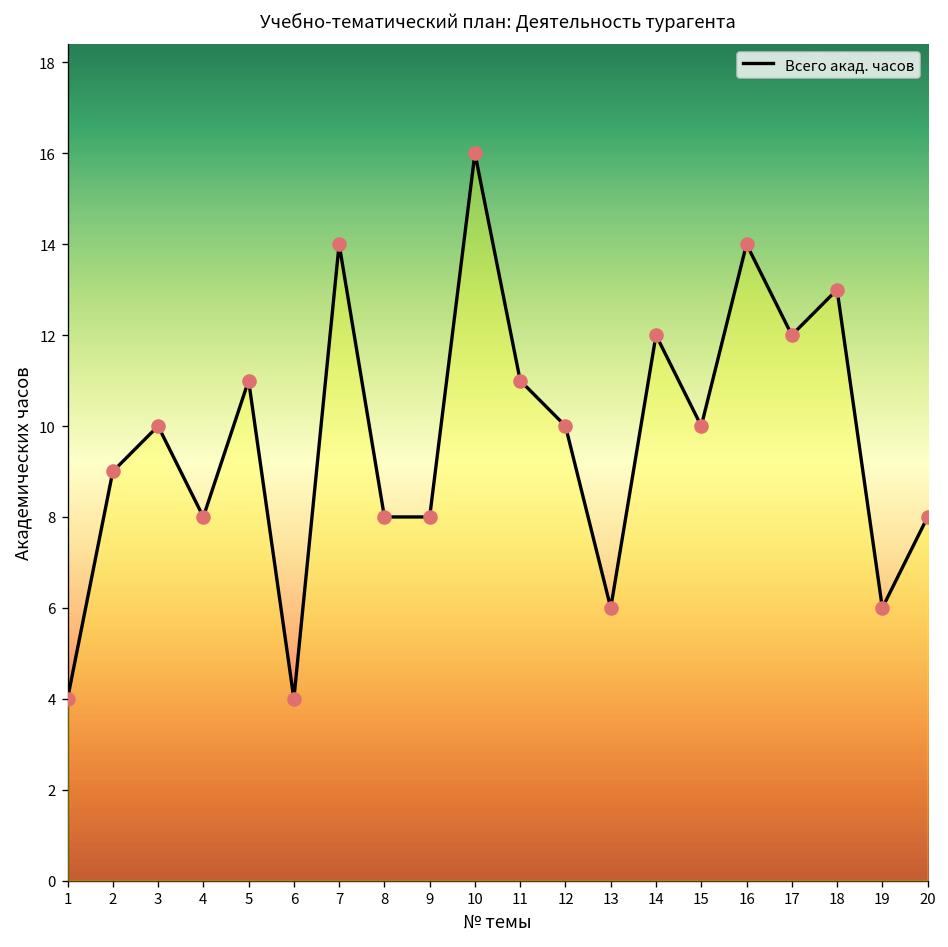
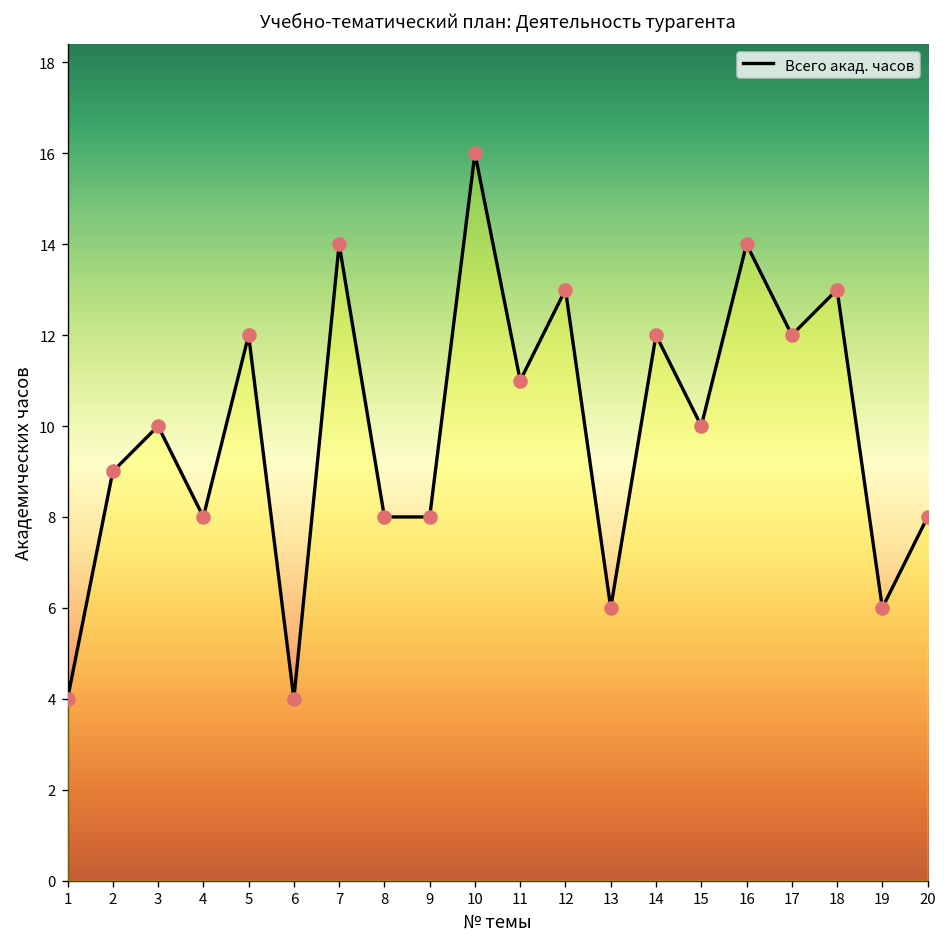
  {
    "1": 4,
    "2": 9,
    "3": 10,
    "4": 8,
-   "5": 11,
+   "5": 12,
    "6": 4,
    "7": 14,
    "8": 8,
    "9": 8,
    "10": 16,
    "11": 11,
-   "12": 10,
+   "12": 13,
    "13": 6,
    "14": 12,
    "15": 10,
    "16": 14,
    "17": 12,
    "18": 13,
    "19": 6,
    "20": 8
  }
